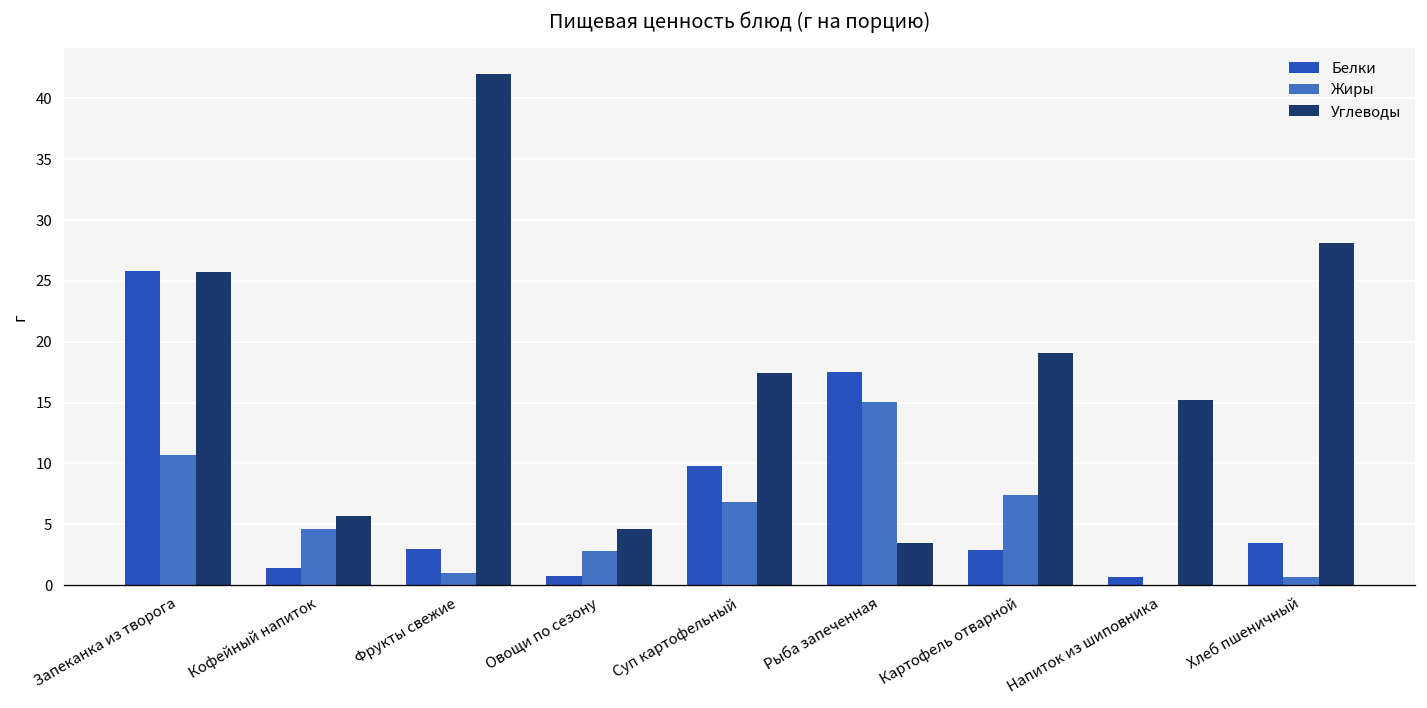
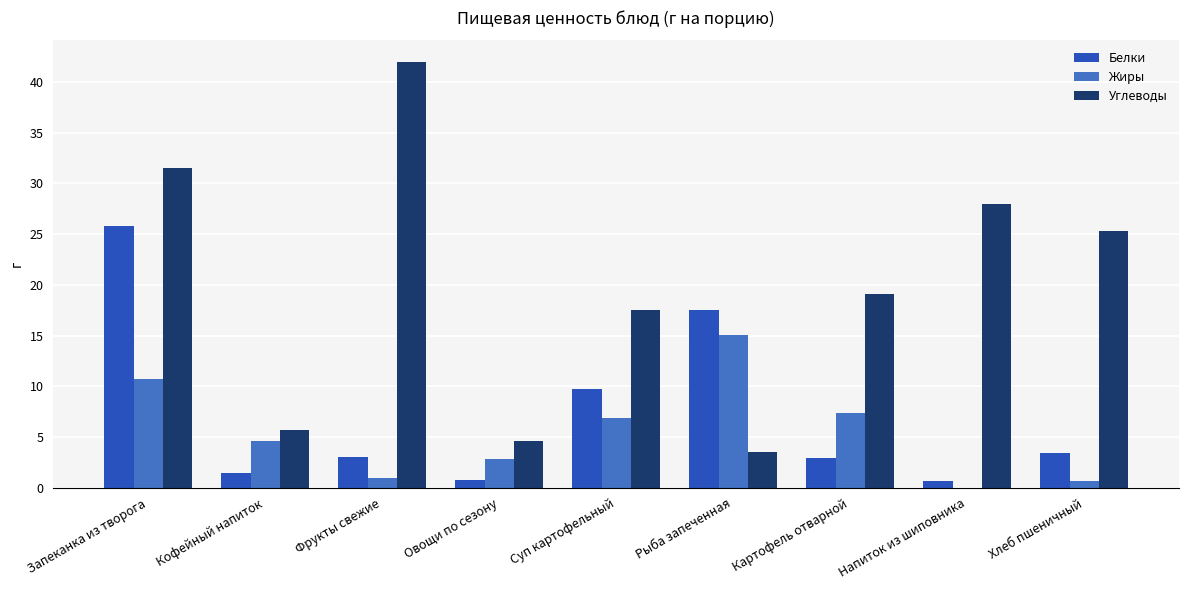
  {
    "Углеводы": {
-     "Запеканка из творога": 25.7,
+     "Запеканка из творога": 31.5,
      "Кофейный напиток": 5.7,
      "Фрукты свежие": 42.0,
      "Овощи по сезону": 4.6,
      "Суп картофельный": 17.5,
      "Рыба запеченная": 3.5,
      "Картофель отварной": 19.1,
-     "Напиток из шиповника": 15.2,
-     "Хлеб пшеничный": 28.1
+     "Напиток из шиповника": 28.0,
+     "Хлеб пшеничный": 25.3
    }
  }
